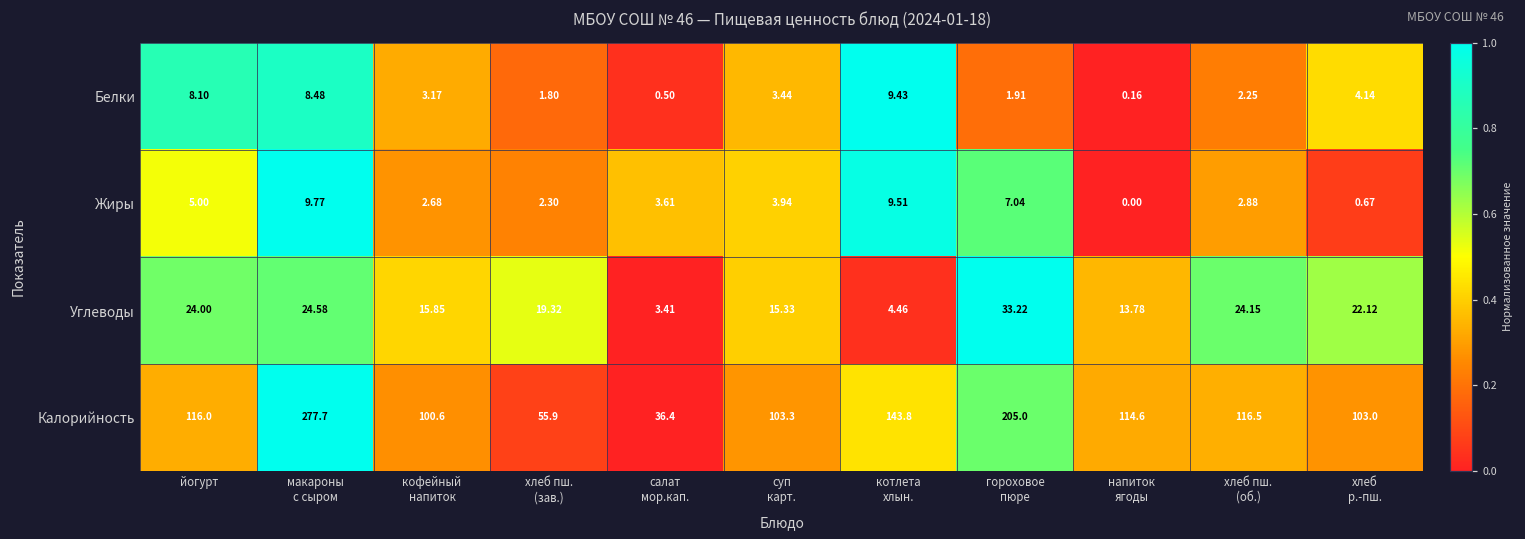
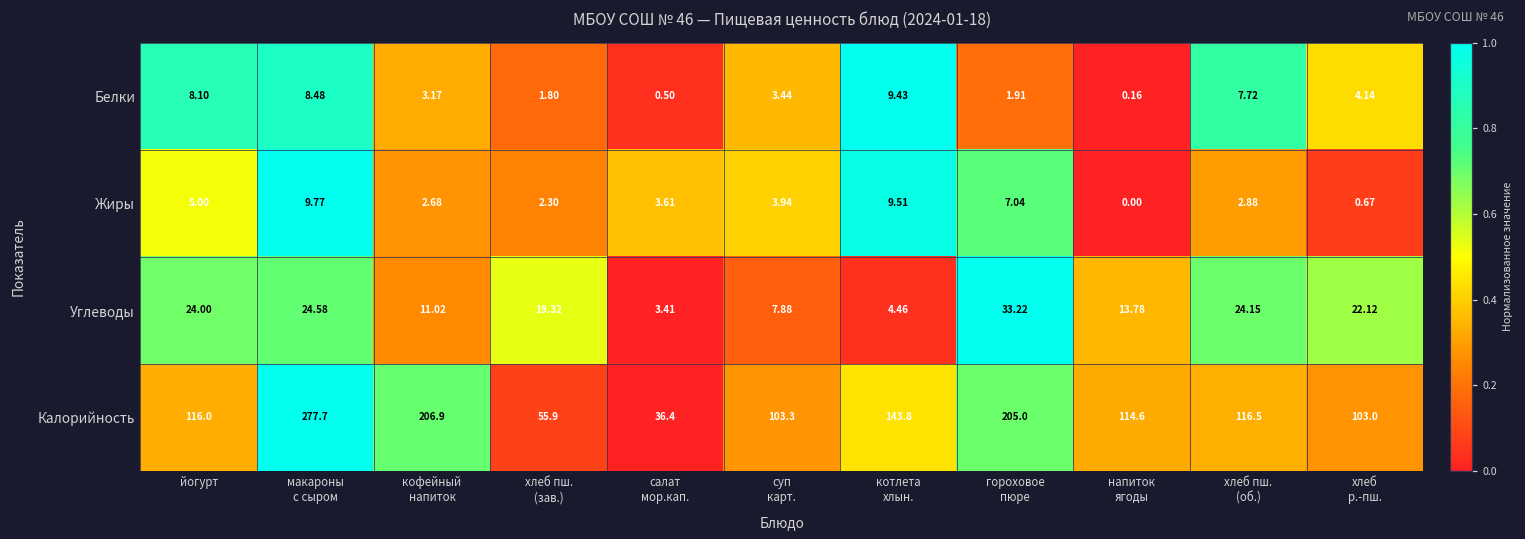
  {
    "Белки": {
      "йогурт": 8.10,
      "макароны с сыром": 8.48,
      "кофейный напиток": 3.17,
      "хлеб пш. (зав.)": 1.80,
      "салат мор.кап.": 0.50,
      "суп карт.": 3.44,
      "котлета хлын.": 9.43,
      "гороховое пюре": 1.91,
      "напиток ягоды": 0.16,
-     "хлеб пш. (об.)": 2.25,
+     "хлеб пш. (об.)": 7.72,
      "хлеб р.-пш.": 4.14
    },
    "Жиры": {
      "йогурт": 5.00,
      "макароны с сыром": 9.77,
      "кофейный напиток": 2.68,
      "хлеб пш. (зав.)": 2.30,
      "салат мор.кап.": 3.61,
      "суп карт.": 3.94,
      "котлета хлын.": 9.51,
      "гороховое пюре": 7.04,
      "напиток ягоды": 0.00,
      "хлеб пш. (об.)": 2.88,
      "хлеб р.-пш.": 0.67
    },
    "Углеводы": {
      "йогурт": 24.00,
      "макароны с сыром": 24.58,
-     "кофейный напиток": 15.85,
+     "кофейный напиток": 11.02,
      "хлеб пш. (зав.)": 19.32,
      "салат мор.кап.": 3.41,
-     "суп карт.": 15.33,
+     "суп карт.": 7.88,
      "котлета хлын.": 4.46,
      "гороховое пюре": 33.22,
      "напиток ягоды": 13.78,
      "хлеб пш. (об.)": 24.15,
      "хлеб р.-пш.": 22.12
    },
    "Калорийность": {
      "йогурт": 116.0,
      "макароны с сыром": 277.7,
-     "кофейный напиток": 100.6,
+     "кофейный напиток": 206.9,
      "хлеб пш. (зав.)": 55.9,
      "салат мор.кап.": 36.4,
      "суп карт.": 103.3,
      "котлета хлын.": 143.8,
      "гороховое пюре": 205.0,
      "напиток ягоды": 114.6,
      "хлеб пш. (об.)": 116.5,
      "хлеб р.-пш.": 103.0
    }
  }
